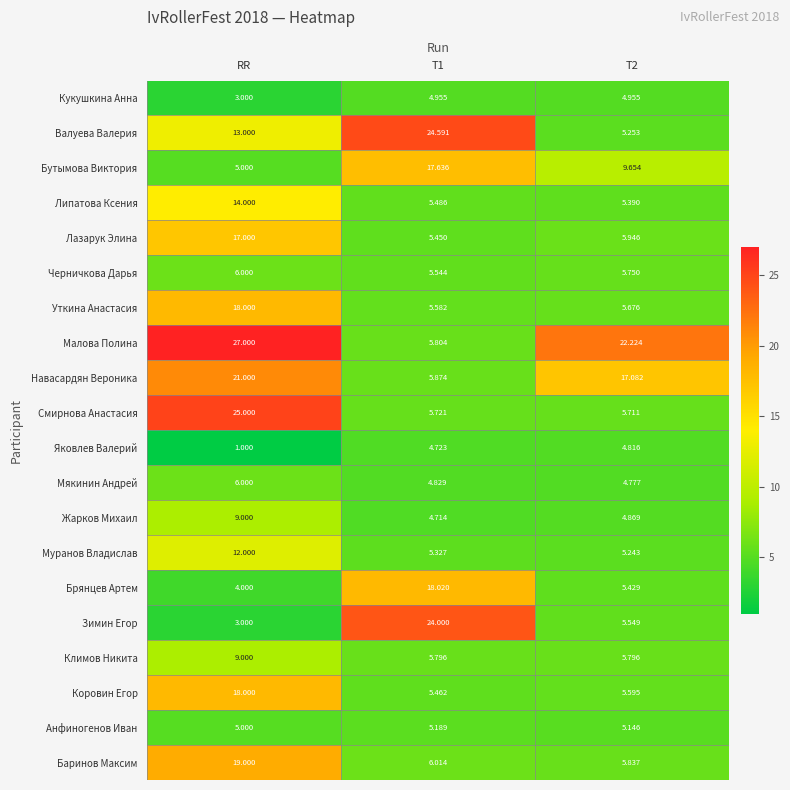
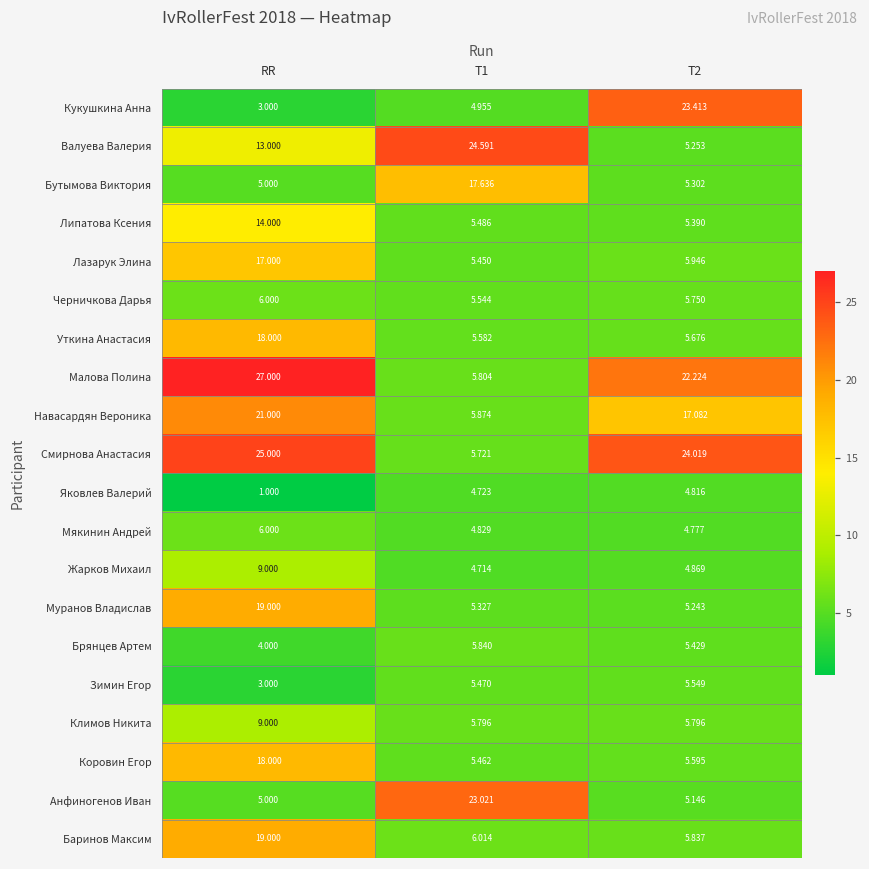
  {
    "Кукушкина Анна": {
      "RR": 3.000,
      "T1": 4.955,
-     "T2": 4.955
+     "T2": 23.413
    },
    "Валуева Валерия": {
      "RR": 13.000,
      "T1": 24.591,
      "T2": 5.253
    },
    "Бутымова Виктория": {
      "RR": 5.000,
      "T1": 17.636,
-     "T2": 9.654
+     "T2": 5.302
    },
    "Липатова Ксения": {
      "RR": 14.000,
      "T1": 5.486,
      "T2": 5.390
    },
    "Лазарук Элина": {
      "RR": 17.000,
      "T1": 5.450,
      "T2": 5.946
    },
    "Черничкова Дарья": {
      "RR": 6.000,
      "T1": 5.544,
      "T2": 5.750
    },
    "Уткина Анастасия": {
      "RR": 18.000,
      "T1": 5.582,
      "T2": 5.676
    },
    "Малова Полина": {
      "RR": 27.000,
      "T1": 5.804,
      "T2": 22.224
    },
    "Навасардян Вероника": {
      "RR": 21.000,
      "T1": 5.874,
      "T2": 17.082
    },
    "Смирнова Анастасия": {
      "RR": 25.000,
      "T1": 5.721,
-     "T2": 5.711
+     "T2": 24.019
    },
    "Яковлев Валерий": {
      "RR": 1.000,
      "T1": 4.723,
      "T2": 4.816
    },
    "Мякинин Андрей": {
      "RR": 6.000,
      "T1": 4.829,
      "T2": 4.777
    },
    "Жарков Михаил": {
      "RR": 9.000,
      "T1": 4.714,
      "T2": 4.869
    },
    "Муранов Владислав": {
-     "RR": 12.000,
+     "RR": 19.000,
      "T1": 5.327,
      "T2": 5.243
    },
    "Брянцев Артем": {
      "RR": 4.000,
-     "T1": 18.020,
+     "T1": 5.840,
      "T2": 5.429
    },
    "Зимин Егор": {
      "RR": 3.000,
-     "T1": 24.000,
+     "T1": 5.470,
      "T2": 5.549
    },
    "Климов Никита": {
      "RR": 9.000,
      "T1": 5.796,
      "T2": 5.796
    },
    "Коровин Егор": {
      "RR": 18.000,
      "T1": 5.462,
      "T2": 5.595
    },
    "Анфиногенов Иван": {
      "RR": 5.000,
-     "T1": 5.189,
+     "T1": 23.021,
      "T2": 5.146
    },
    "Баринов Максим": {
      "RR": 19.000,
      "T1": 6.014,
      "T2": 5.837
    }
  }
